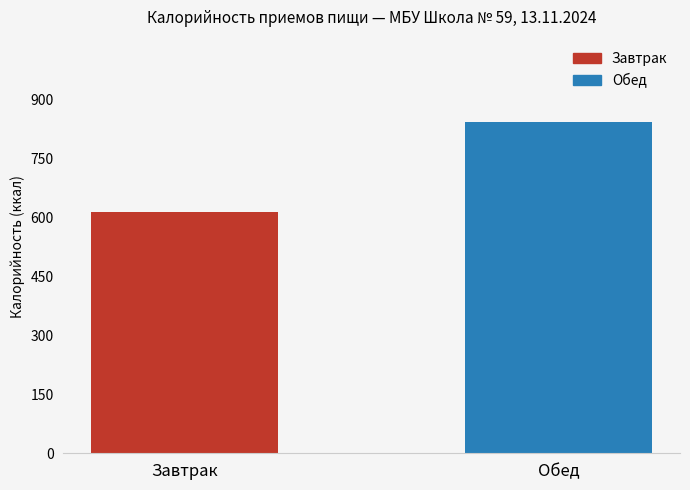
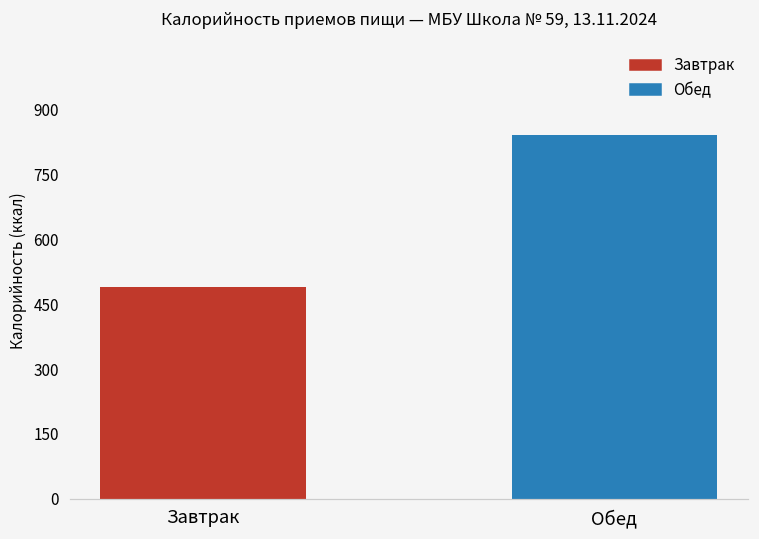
  {
-   "Завтрак": 620,
+   "Завтрак": 490,
    "Обед": 840
  }
